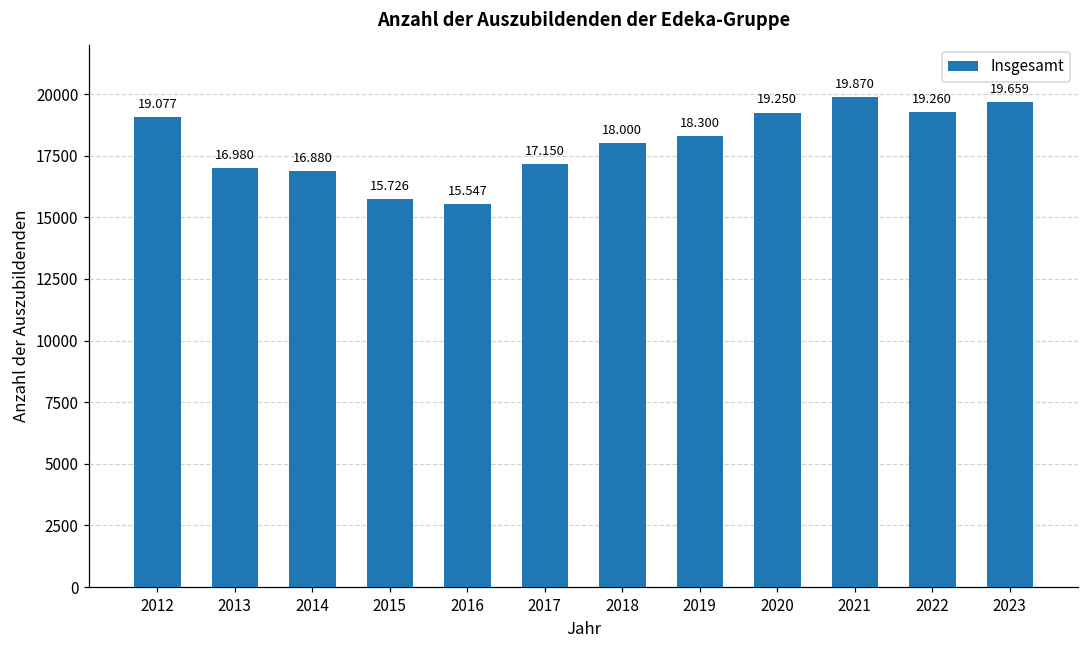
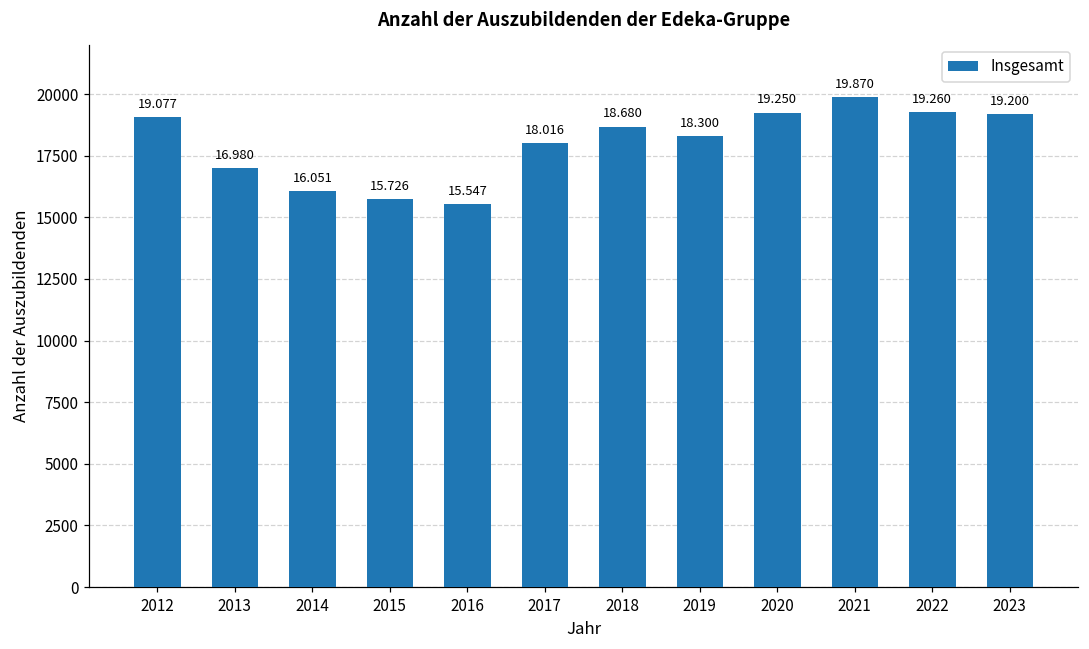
  {
-   "2014": 16.880,
-   "2017": 17.150,
-   "2018": 18.000,
-   "2023": 19.659
+   "2014": 16.051,
+   "2017": 18.016,
+   "2018": 18.680,
+   "2023": 19.200
  }
